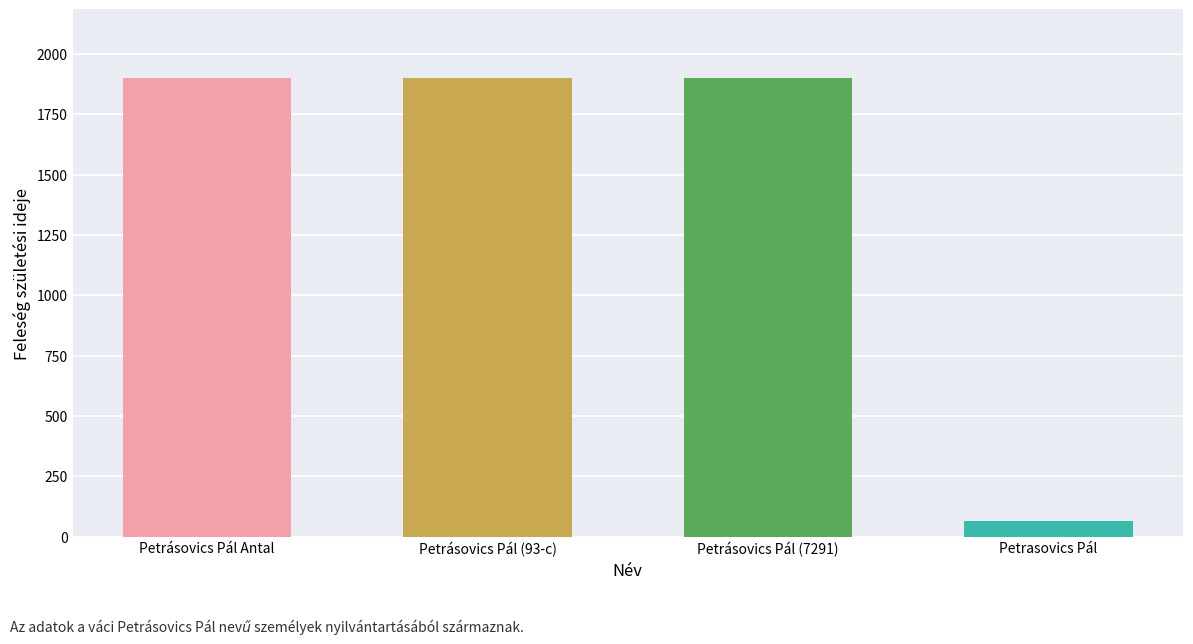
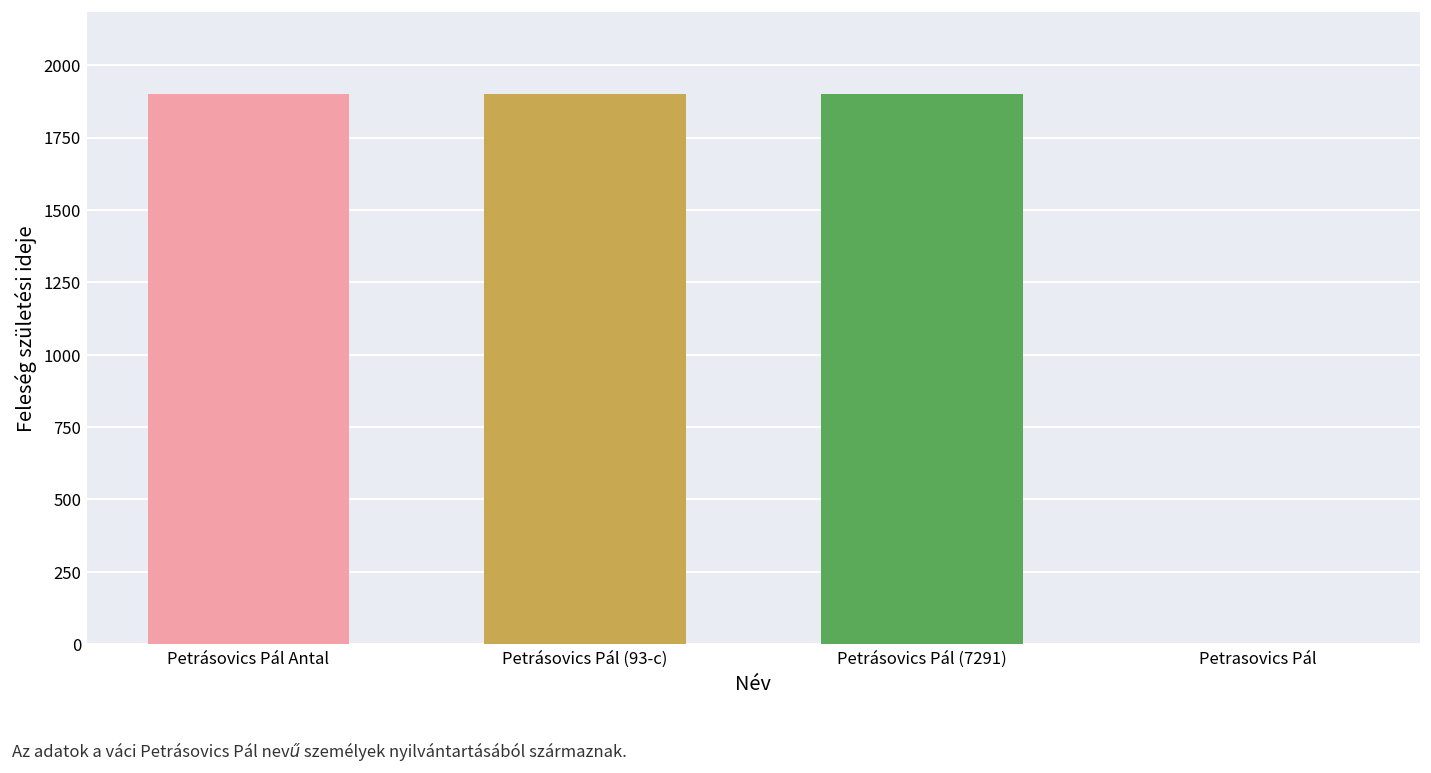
  {
    "Petrásovics Pál Antal": 1900,
    "Petrásovics Pál (93-c)": 1900,
    "Petrásovics Pál (7291)": 1900,
-   "Petrasovics Pál": 60
+   "Petrasovics Pál": 0
  }
